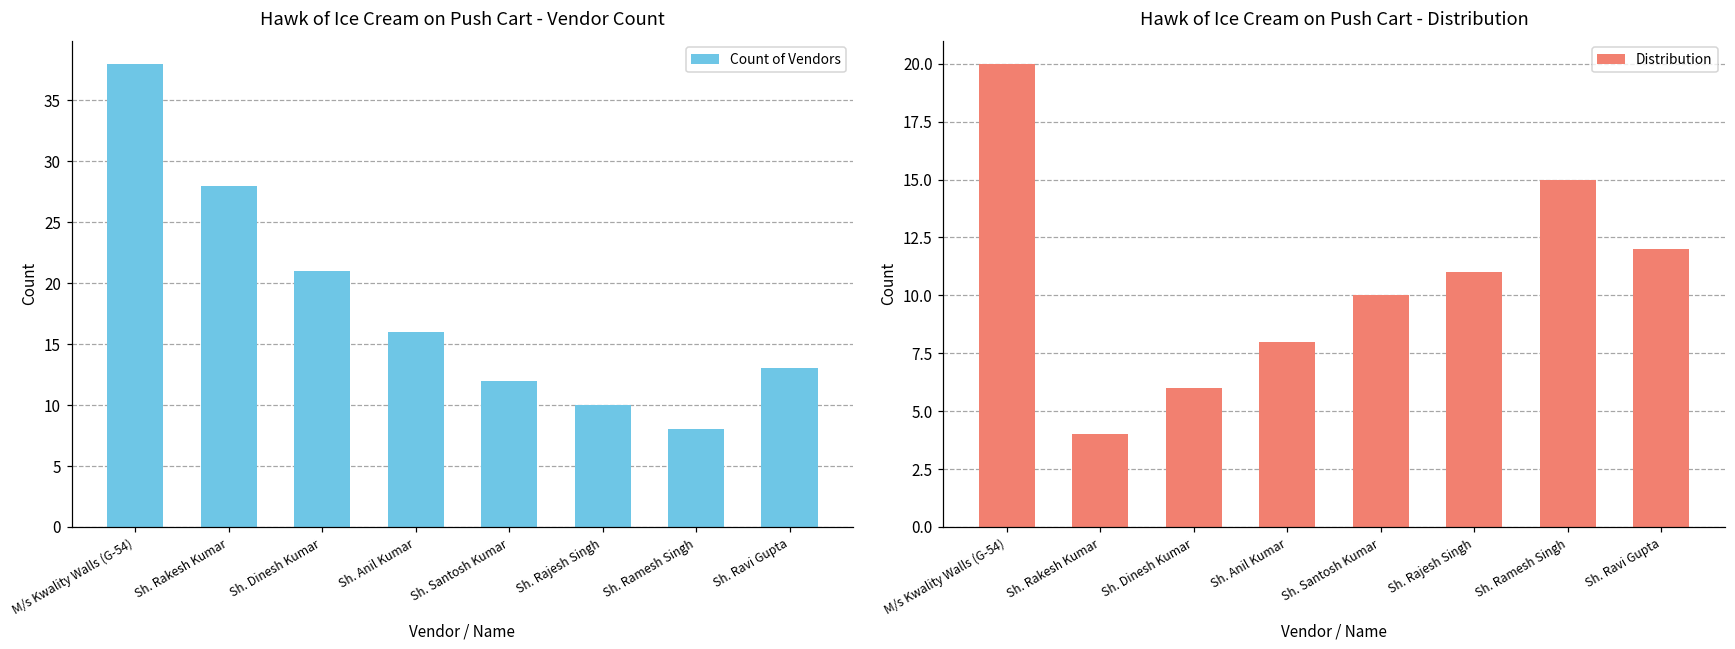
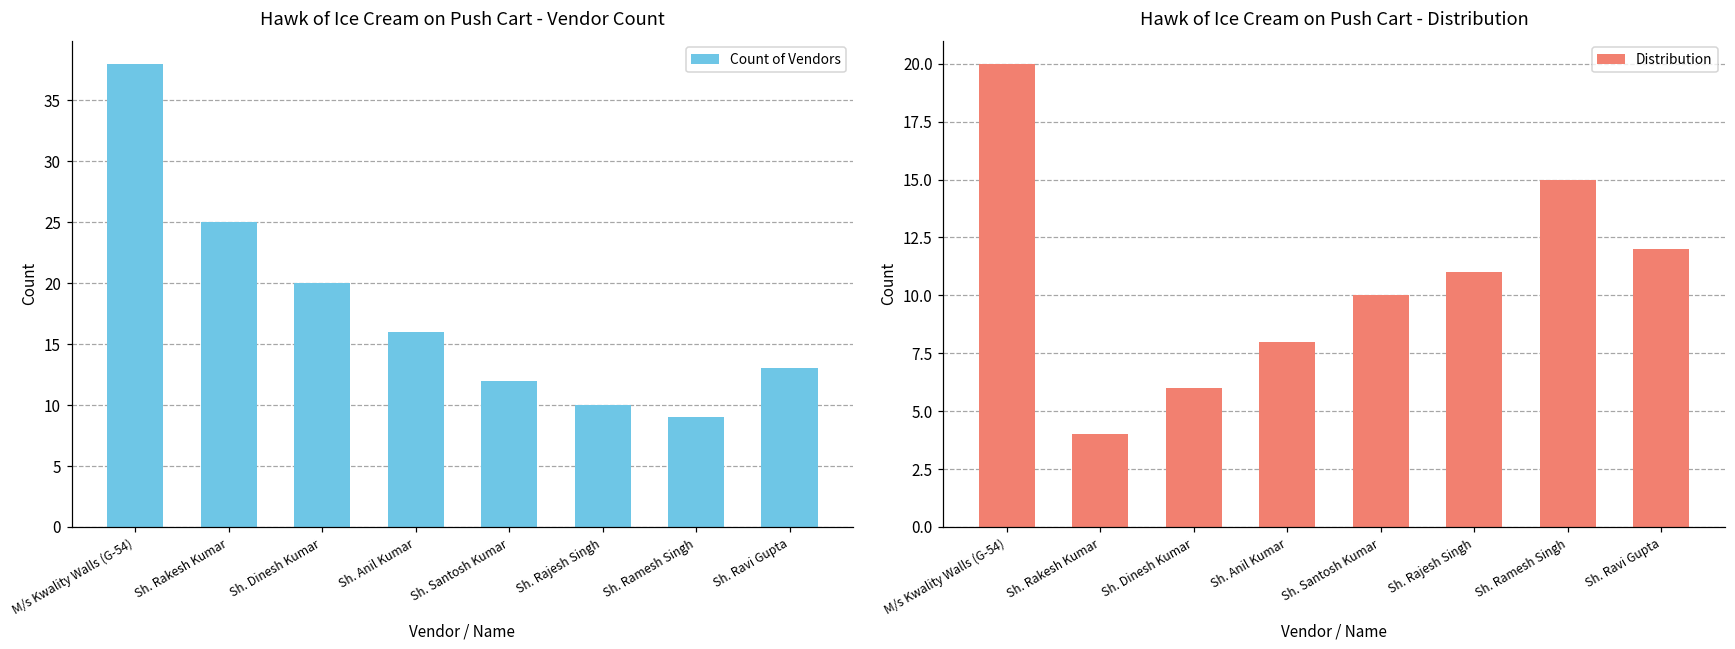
  {
    "Hawk of Ice Cream on Push Cart - Vendor Count": {
      "M/s Kwality Walls (G-54)": 38,
-     "Sh. Rakesh Kumar": 28,
-     "Sh. Dinesh Kumar": 21,
+     "Sh. Rakesh Kumar": 25,
+     "Sh. Dinesh Kumar": 20,
      "Sh. Anil Kumar": 16,
      "Sh. Santosh Kumar": 12,
      "Sh. Rajesh Singh": 10,
-     "Sh. Ramesh Singh": 8,
+     "Sh. Ramesh Singh": 9,
      "Sh. Ravi Gupta": 13
    },
    "Hawk of Ice Cream on Push Cart - Distribution": {
      "M/s Kwality Walls (G-54)": 20.0,
      "Sh. Rakesh Kumar": 4.0,
      "Sh. Dinesh Kumar": 6.0,
      "Sh. Anil Kumar": 8.0,
      "Sh. Santosh Kumar": 10.0,
      "Sh. Rajesh Singh": 11.0,
      "Sh. Ramesh Singh": 15.0,
      "Sh. Ravi Gupta": 12.0
    }
  }
